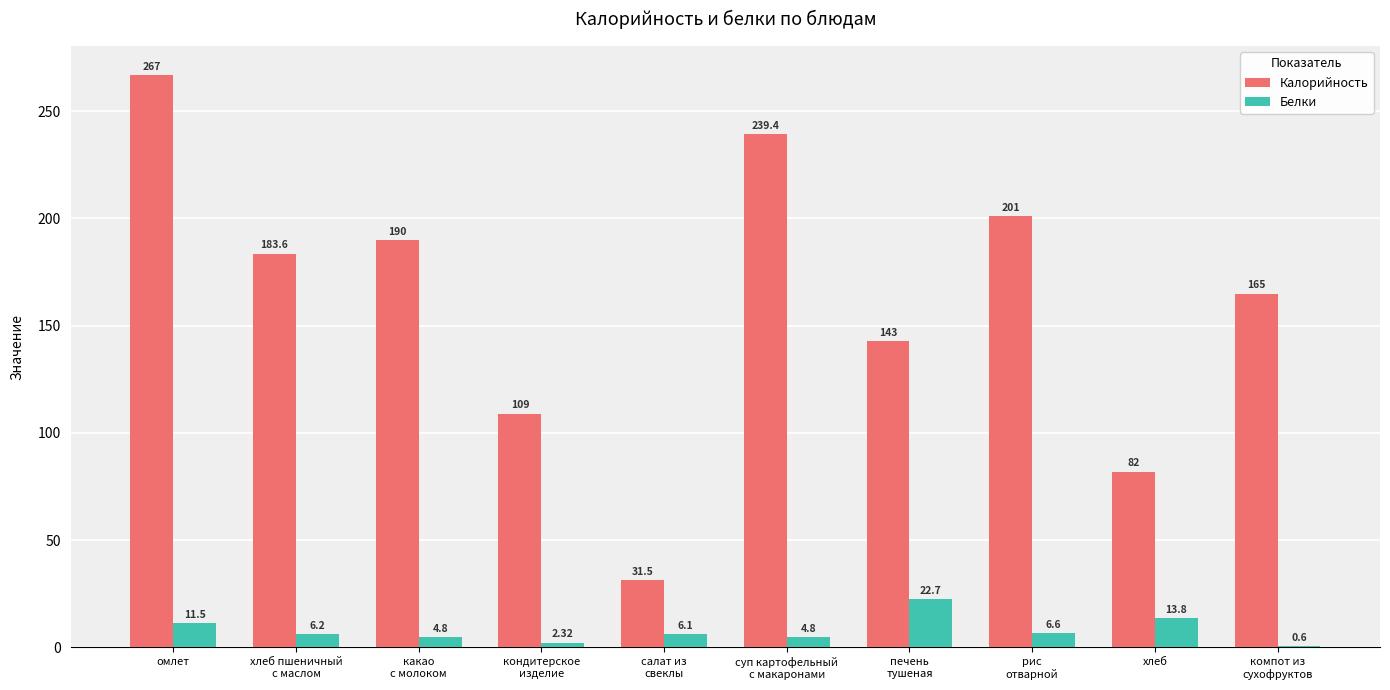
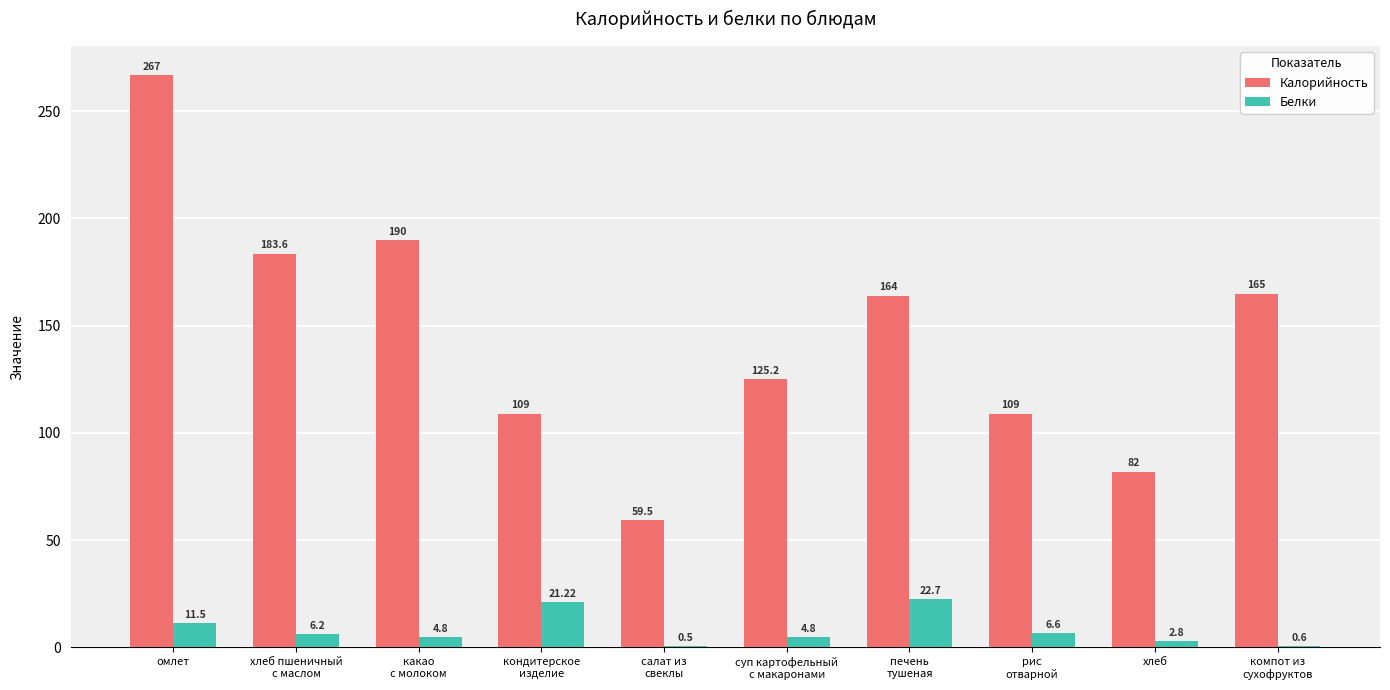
  {
    "Калорийность": {
      "омлет": 267,
      "хлеб пшеничный с маслом": 183.6,
      "какао с молоком": 190,
      "кондитерское изделие": 109,
-     "салат из свеклы": 31.5,
-     "суп картофельный с макаронами": 239.4,
-     "печень тушеная": 143,
-     "рис отварной": 201,
+     "салат из свеклы": 59.5,
+     "суп картофельный с макаронами": 125.2,
+     "печень тушеная": 164,
+     "рис отварной": 109,
      "хлеб": 82,
      "компот из сухофруктов": 165
    },
    "Белки": {
      "омлет": 11.5,
      "хлеб пшеничный с маслом": 6.2,
      "какао с молоком": 4.8,
-     "кондитерское изделие": 2.32,
-     "салат из свеклы": 6.1,
+     "кондитерское изделие": 21.22,
+     "салат из свеклы": 0.5,
      "суп картофельный с макаронами": 4.8,
      "печень тушеная": 22.7,
      "рис отварной": 6.6,
-     "хлеб": 13.8,
+     "хлеб": 2.8,
      "компот из сухофруктов": 0.6
    }
  }
